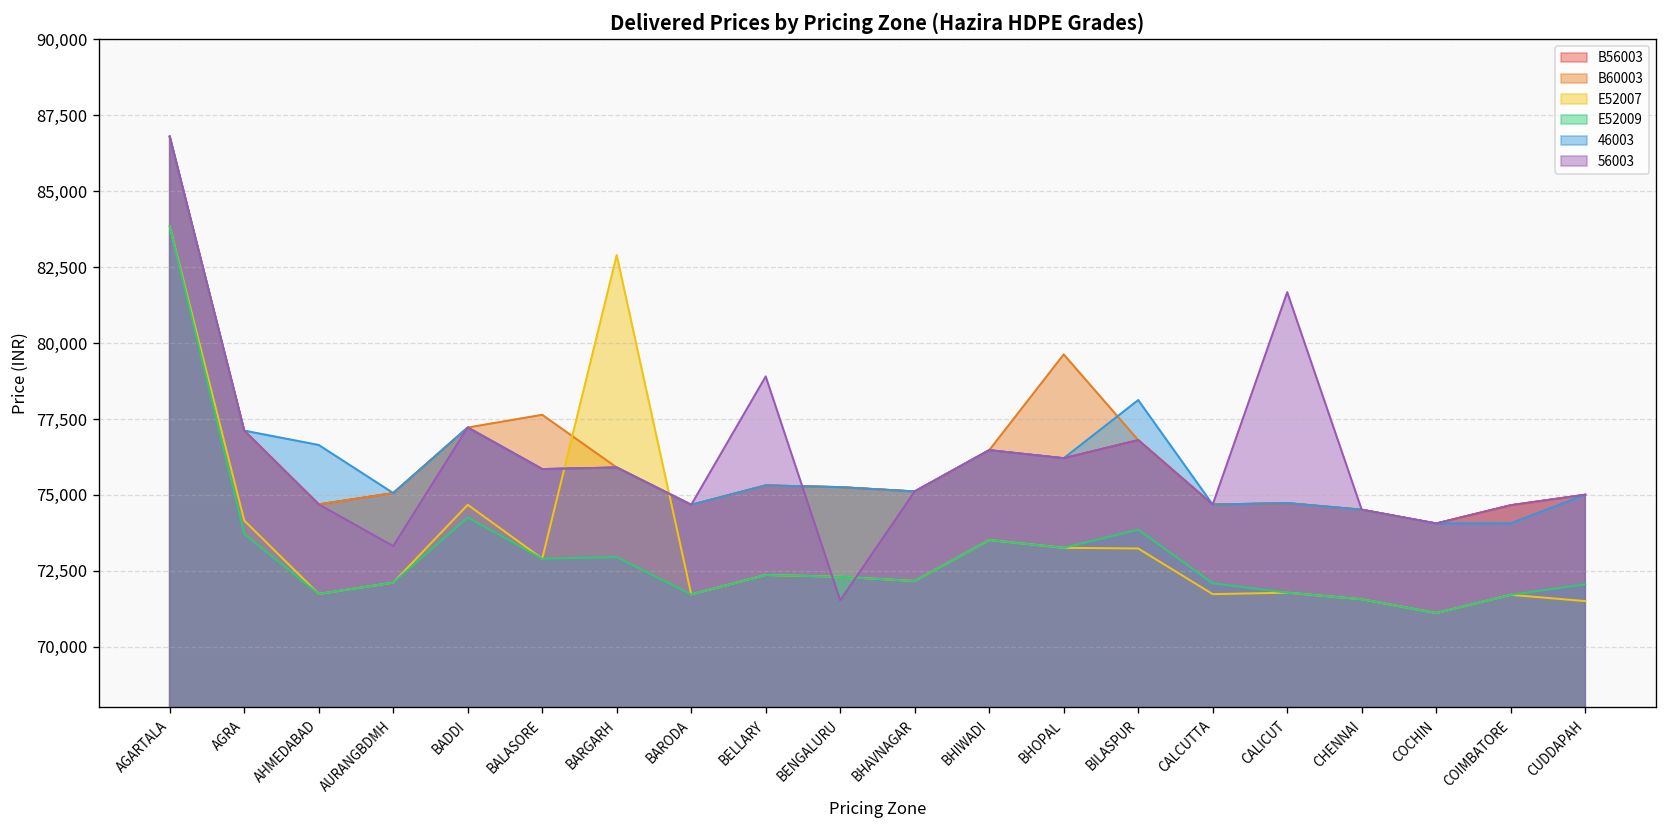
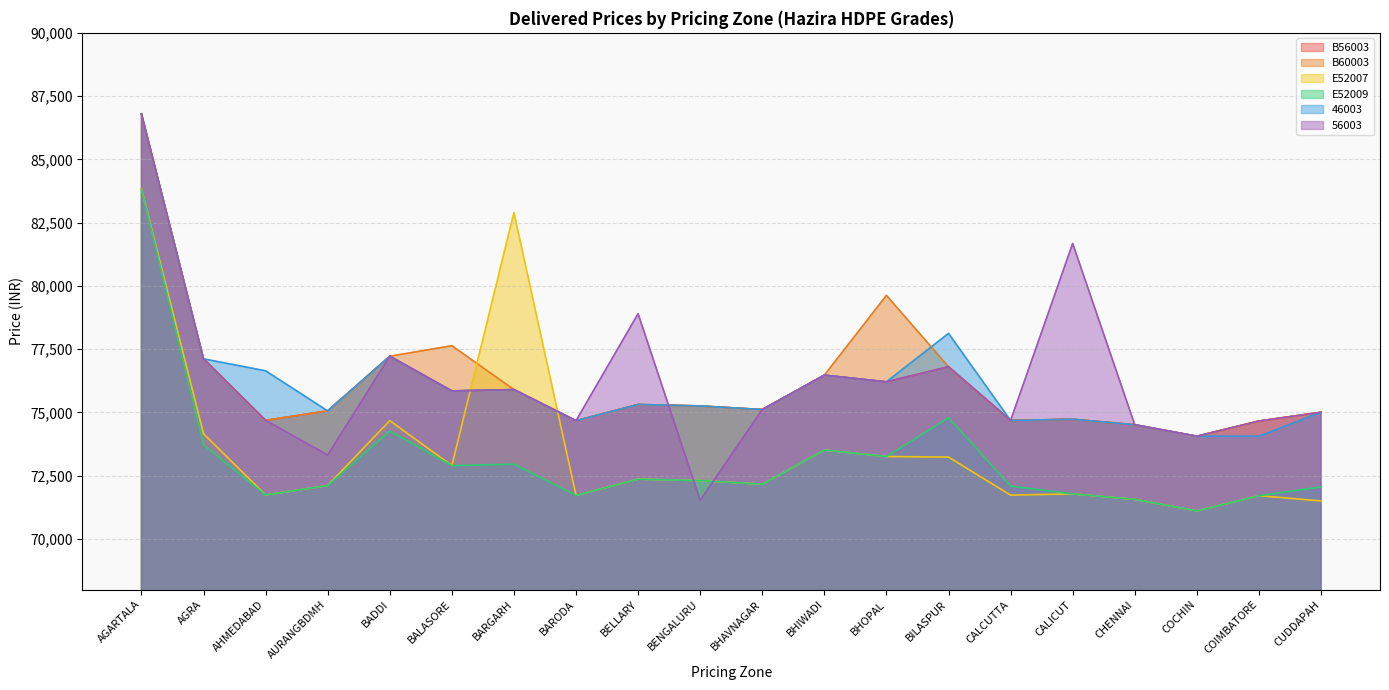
  {
    "E52009": {
      "AGRA": "73,700",
      "BADDI": "74,300",
      "BARGARH": "73,000",
-     "BILASPUR": "73,900",
+     "BILASPUR": "74,800",
      "CALCUTTA": "72,100",
      "CUDDAPAH": "72,100"
    },
    "46003": {
      "AHMEDABAD": "76,600",
      "BILASPUR": "78,100",
      "COIMBATORE": "74,100"
    },
    "56003": {
      "AURANGBDMH": "73,300",
      "BELLARY": "78,900",
      "BENGALURU": "71,500",
      "CALICUT": "81,700"
    }
  }
